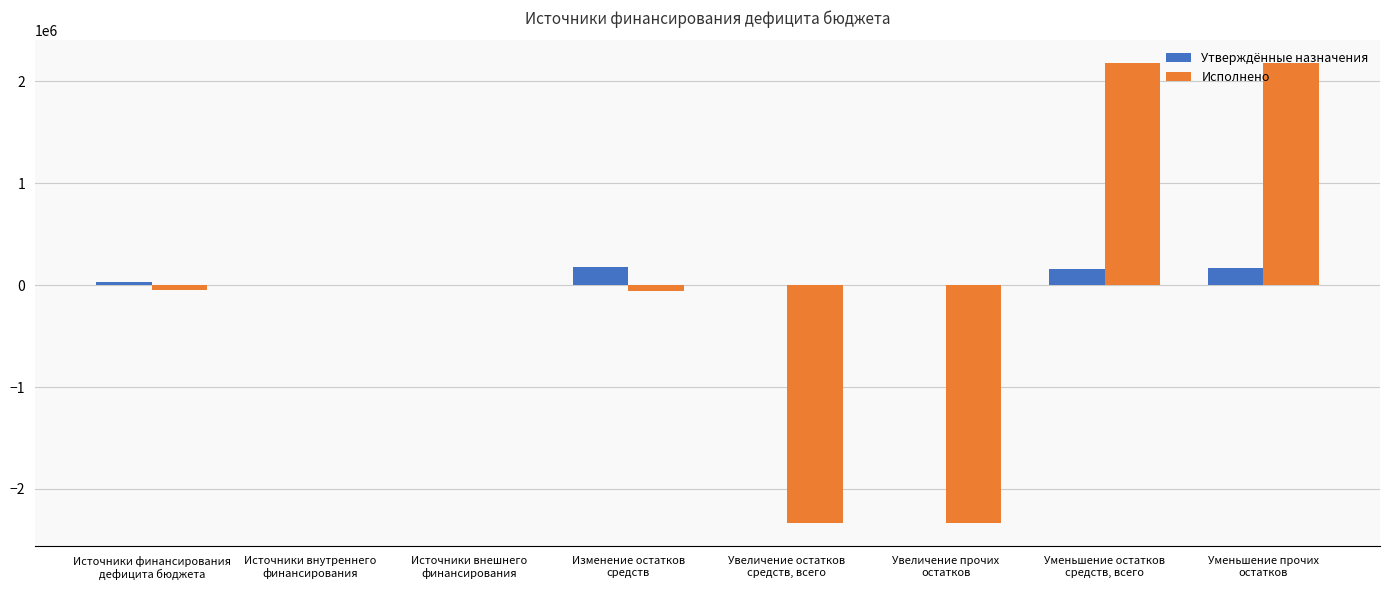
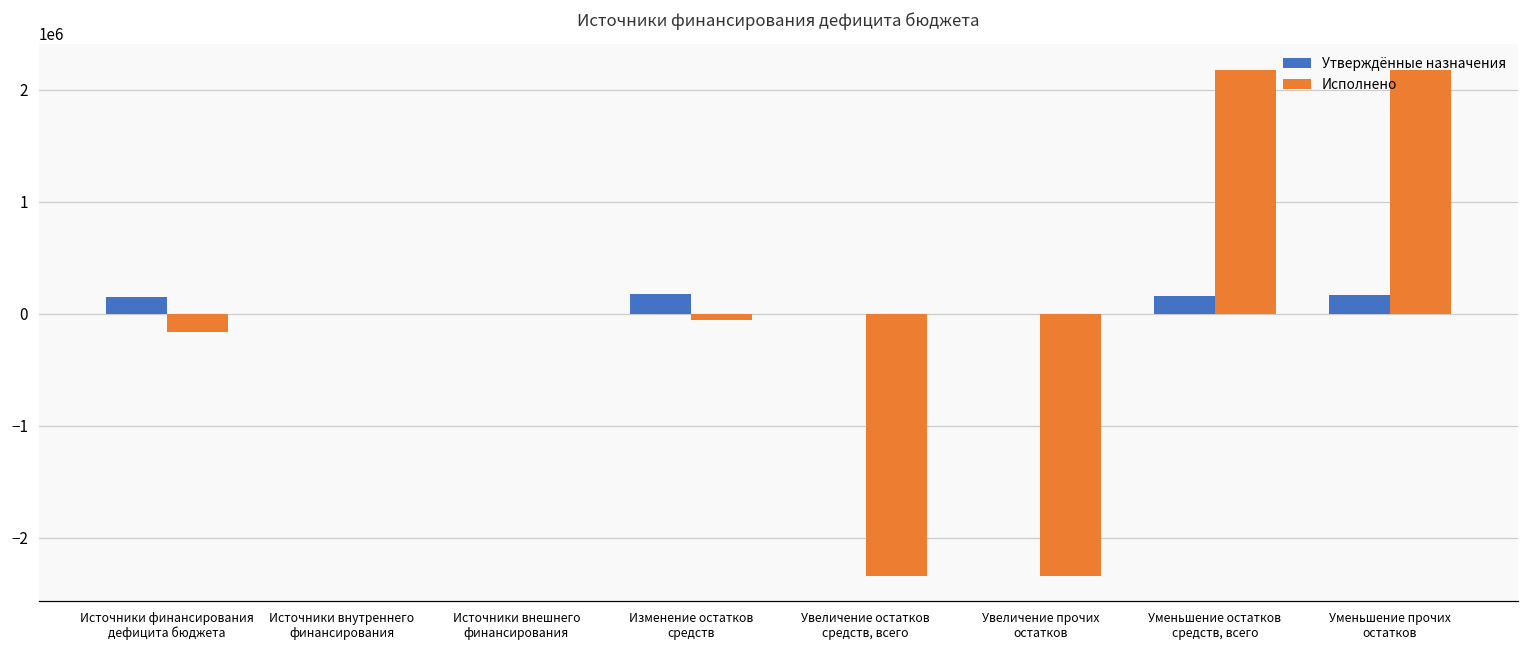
  {
    "Утверждённые назначения": {
-     "Источники финансирования дефицита бюджета": 30000,
+     "Источники финансирования дефицита бюджета": 150000,
      "Источники внутреннего финансирования": 0,
      "Источники внешнего финансирования": 0,
      "Изменение остатков средств": 180000,
      "Увеличение остатков средств, всего": 0,
      "Увеличение прочих остатков": 0,
      "Уменьшение остатков средств, всего": 160000,
      "Уменьшение прочих остатков": 170000
    },
    "Исполнено": {
-     "Источники финансирования дефицита бюджета": -50000,
+     "Источники финансирования дефицита бюджета": -160000,
      "Источники внутреннего финансирования": 0,
      "Источники внешнего финансирования": 0,
      "Изменение остатков средств": -60000,
      "Увеличение остатков средств, всего": -2340000,
      "Увеличение прочих остатков": -2340000,
      "Уменьшение остатков средств, всего": 2180000,
      "Уменьшение прочих остатков": 2180000
    }
  }
